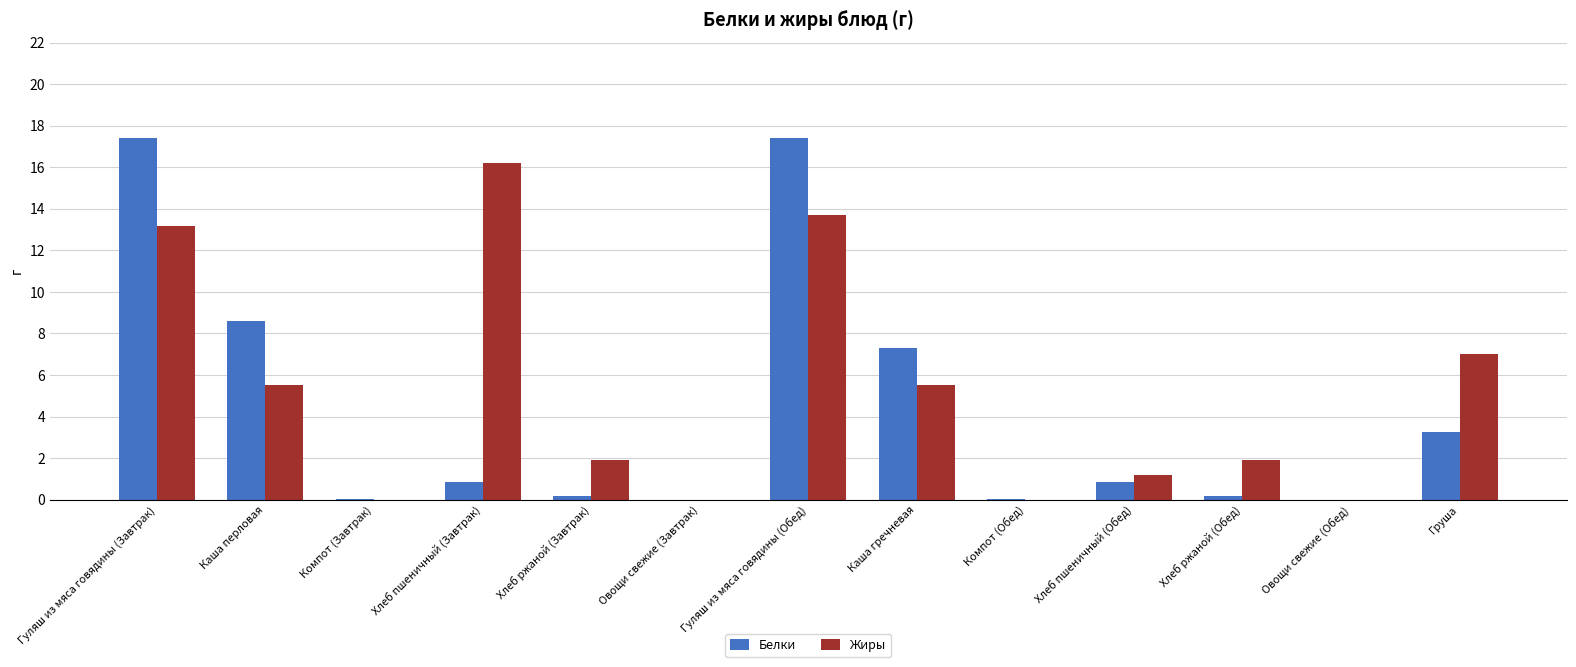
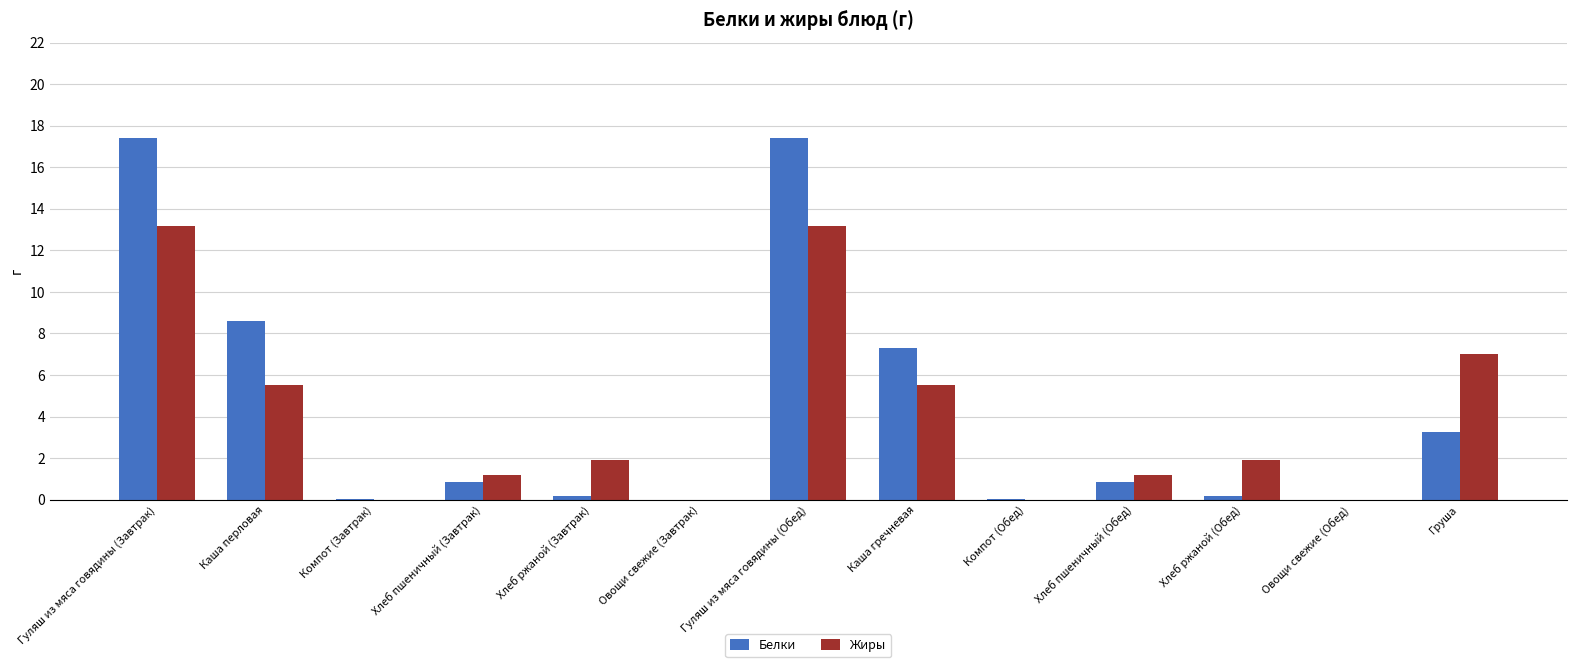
  {
    "Белки": {
      "Гуляш из мяса говядины (Завтрак)": 17.4,
      "Каша перловая": 8.6,
      "Хлеб пшеничный (Завтрак)": 0.9,
      "Хлеб ржаной (Завтрак)": 0.2,
      "Овощи свежие (Завтрак)": 0.0,
      "Гуляш из мяса говядины (Обед)": 17.4,
      "Каша гречневая": 7.3,
      "Хлеб пшеничный (Обед)": 0.9,
      "Хлеб ржаной (Обед)": 0.2,
      "Овощи свежие (Обед)": 0.0,
      "Груша": 3.3
    },
    "Жиры": {
      "Гуляш из мяса говядины (Завтрак)": 13.2,
      "Каша перловая": 5.5,
      "Компот (Завтрак)": 0.0,
-     "Хлеб пшеничный (Завтрак)": 16.2,
+     "Хлеб пшеничный (Завтрак)": 1.2,
      "Хлеб ржаной (Завтрак)": 1.9,
      "Овощи свежие (Завтрак)": 0.0,
-     "Гуляш из мяса говядины (Обед)": 13.7,
+     "Гуляш из мяса говядины (Обед)": 13.2,
      "Каша гречневая": 5.5,
      "Компот (Обед)": 0.0,
      "Хлеб пшеничный (Обед)": 1.2,
      "Хлеб ржаной (Обед)": 1.9,
      "Овощи свежие (Обед)": 0.0,
      "Груша": 7.0
    }
  }
